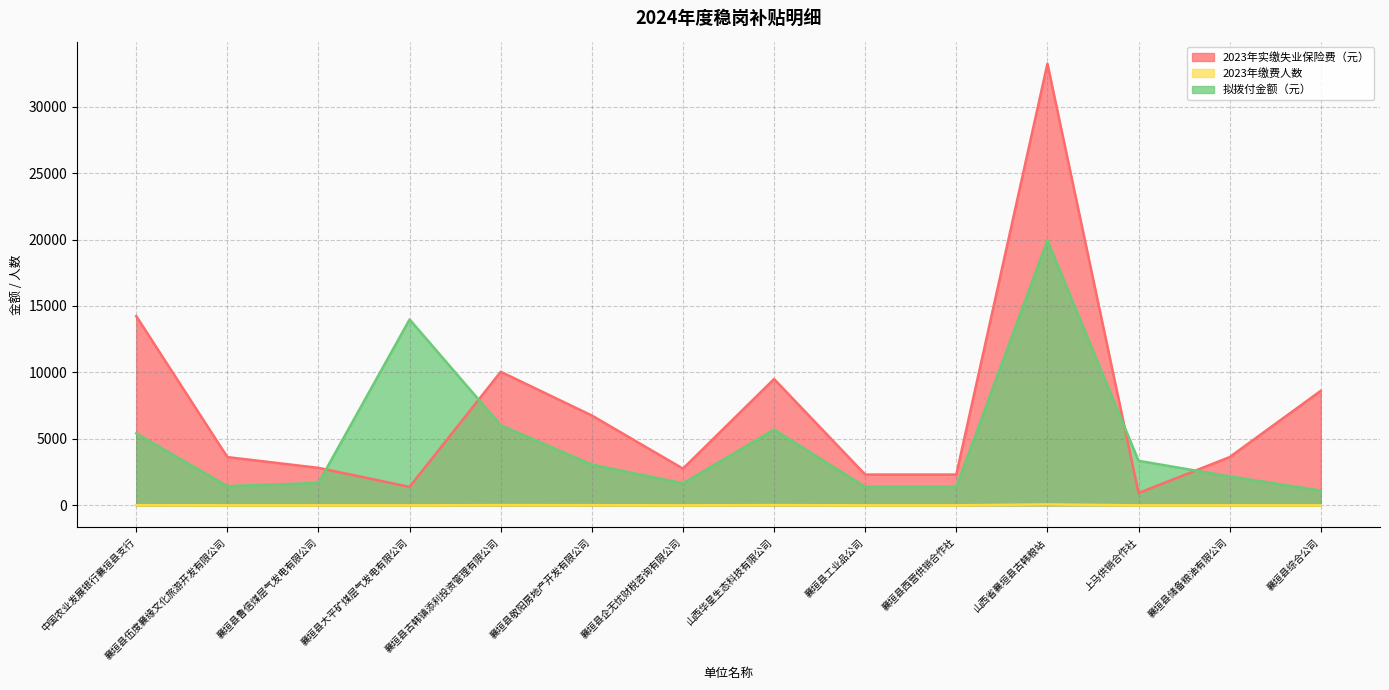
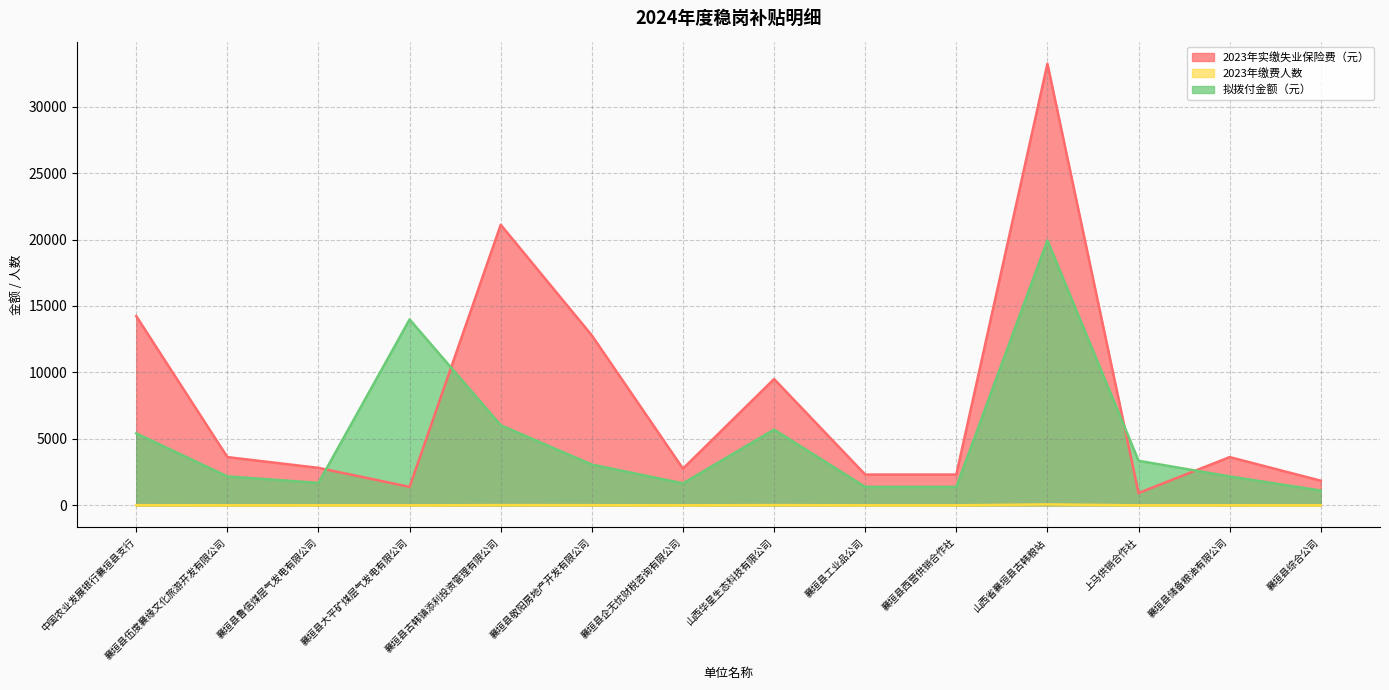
  {
    "2023年实缴失业保险费（元）": {
      "中国农业发展银行襄垣县支行": 14200,
      "襄垣县伍度襄缘文化旅游开发有限公司": 3600,
      "襄垣县鲁信煤层气发电有限公司": 2800,
      "襄垣县大平矿煤层气发电有限公司": 1400,
-     "襄垣县古韩镇添利投资管理有限公司": 10000,
-     "襄垣县敬阳房地产开发有限公司": 6800,
+     "襄垣县古韩镇添利投资管理有限公司": 21100,
+     "襄垣县敬阳房地产开发有限公司": 12800,
      "襄垣县企无忧财税咨询有限公司": 2800,
      "山西华星生态科技有限公司": 9500,
      "襄垣县工业品公司": 2300,
      "襄垣县西营供销合作社": 2300,
      "山西省襄垣县古韩粮站": 33200,
      "上马供销合作社": 900,
      "襄垣县储备粮油有限公司": 3600,
-     "襄垣县综合公司": 8600
+     "襄垣县综合公司": 1900
    },
    "2023年缴费人数": {
      "中国农业发展银行襄垣县支行": 0,
      "襄垣县伍度襄缘文化旅游开发有限公司": 0,
      "襄垣县鲁信煤层气发电有限公司": 0,
      "襄垣县大平矿煤层气发电有限公司": 0,
      "襄垣县古韩镇添利投资管理有限公司": 0,
      "襄垣县敬阳房地产开发有限公司": 0,
      "襄垣县企无忧财税咨询有限公司": 0,
      "山西华星生态科技有限公司": 0,
      "襄垣县工业品公司": 0,
      "襄垣县西营供销合作社": 0,
      "山西省襄垣县古韩粮站": 100,
      "上马供销合作社": 0,
      "襄垣县储备粮油有限公司": 0,
      "襄垣县综合公司": 0
    },
    "拟拨付金额（元）": {
      "中国农业发展银行襄垣县支行": 5400,
-     "襄垣县伍度襄缘文化旅游开发有限公司": 1400,
+     "襄垣县伍度襄缘文化旅游开发有限公司": 2200,
      "襄垣县鲁信煤层气发电有限公司": 1700,
      "襄垣县大平矿煤层气发电有限公司": 14000,
      "襄垣县古韩镇添利投资管理有限公司": 6000,
      "襄垣县敬阳房地产开发有限公司": 3100,
      "襄垣县企无忧财税咨询有限公司": 1700,
      "山西华星生态科技有限公司": 5700,
      "襄垣县工业品公司": 1400,
      "襄垣县西营供销合作社": 1400,
      "山西省襄垣县古韩粮站": 19900,
      "上马供销合作社": 3400,
      "襄垣县储备粮油有限公司": 2200,
      "襄垣县综合公司": 1100
    }
  }
